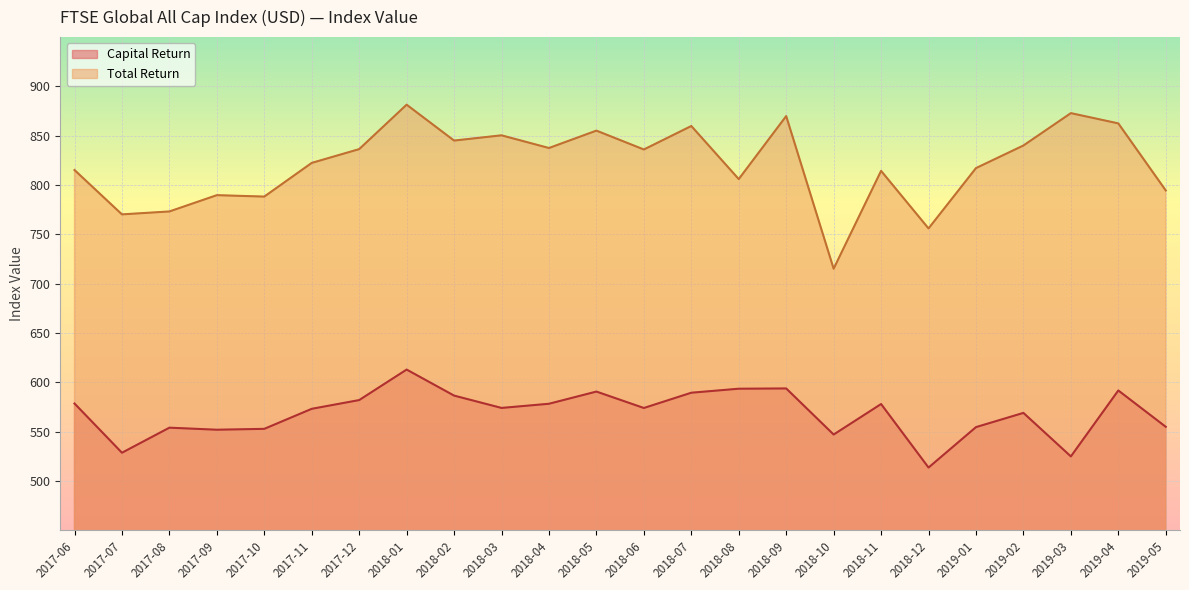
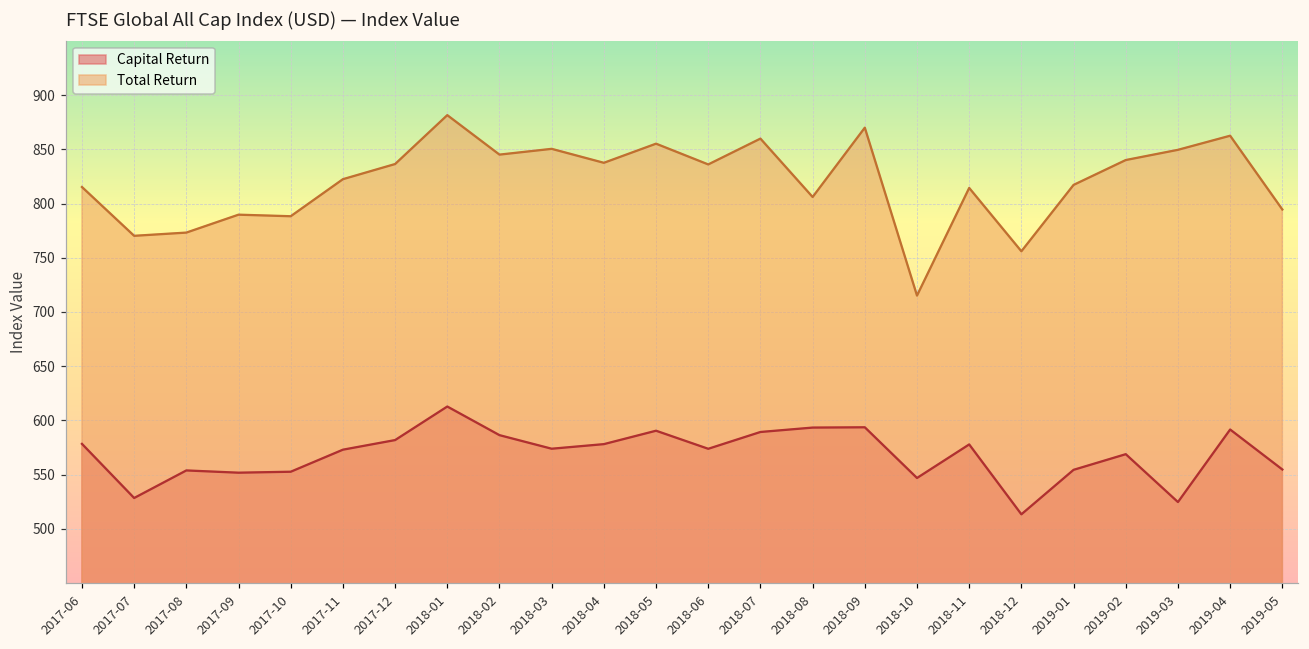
  {
    "Capital Return": {
      "2017-06": 580,
      "2017-07": 530,
      "2017-08": 550,
      "2017-09": 550,
      "2017-10": 550,
      "2017-11": 570,
      "2017-12": 580,
      "2018-01": 610,
      "2018-02": 590,
      "2018-03": 570,
      "2018-04": 580,
      "2018-05": 590,
      "2018-06": 570,
      "2018-07": 590,
      "2018-08": 590,
      "2018-09": 590,
      "2018-10": 550,
      "2018-11": 580,
      "2018-12": 510,
      "2019-01": 550,
      "2019-02": 570,
      "2019-03": 520,
      "2019-04": 590,
      "2019-05": 550
    },
    "Total Return": {
      "2017-06": 820,
      "2017-07": 770,
      "2017-08": 770,
      "2017-09": 790,
      "2017-10": 790,
      "2017-11": 820,
      "2017-12": 840,
      "2018-01": 880,
      "2018-02": 850,
      "2018-03": 850,
      "2018-04": 840,
      "2018-05": 860,
      "2018-06": 840,
      "2018-07": 860,
      "2018-08": 810,
      "2018-09": 870,
      "2018-10": 720,
      "2018-11": 810,
      "2018-12": 760,
      "2019-01": 820,
      "2019-02": 840,
-     "2019-03": 870,
+     "2019-03": 850,
      "2019-04": 860,
      "2019-05": 790
    }
  }
